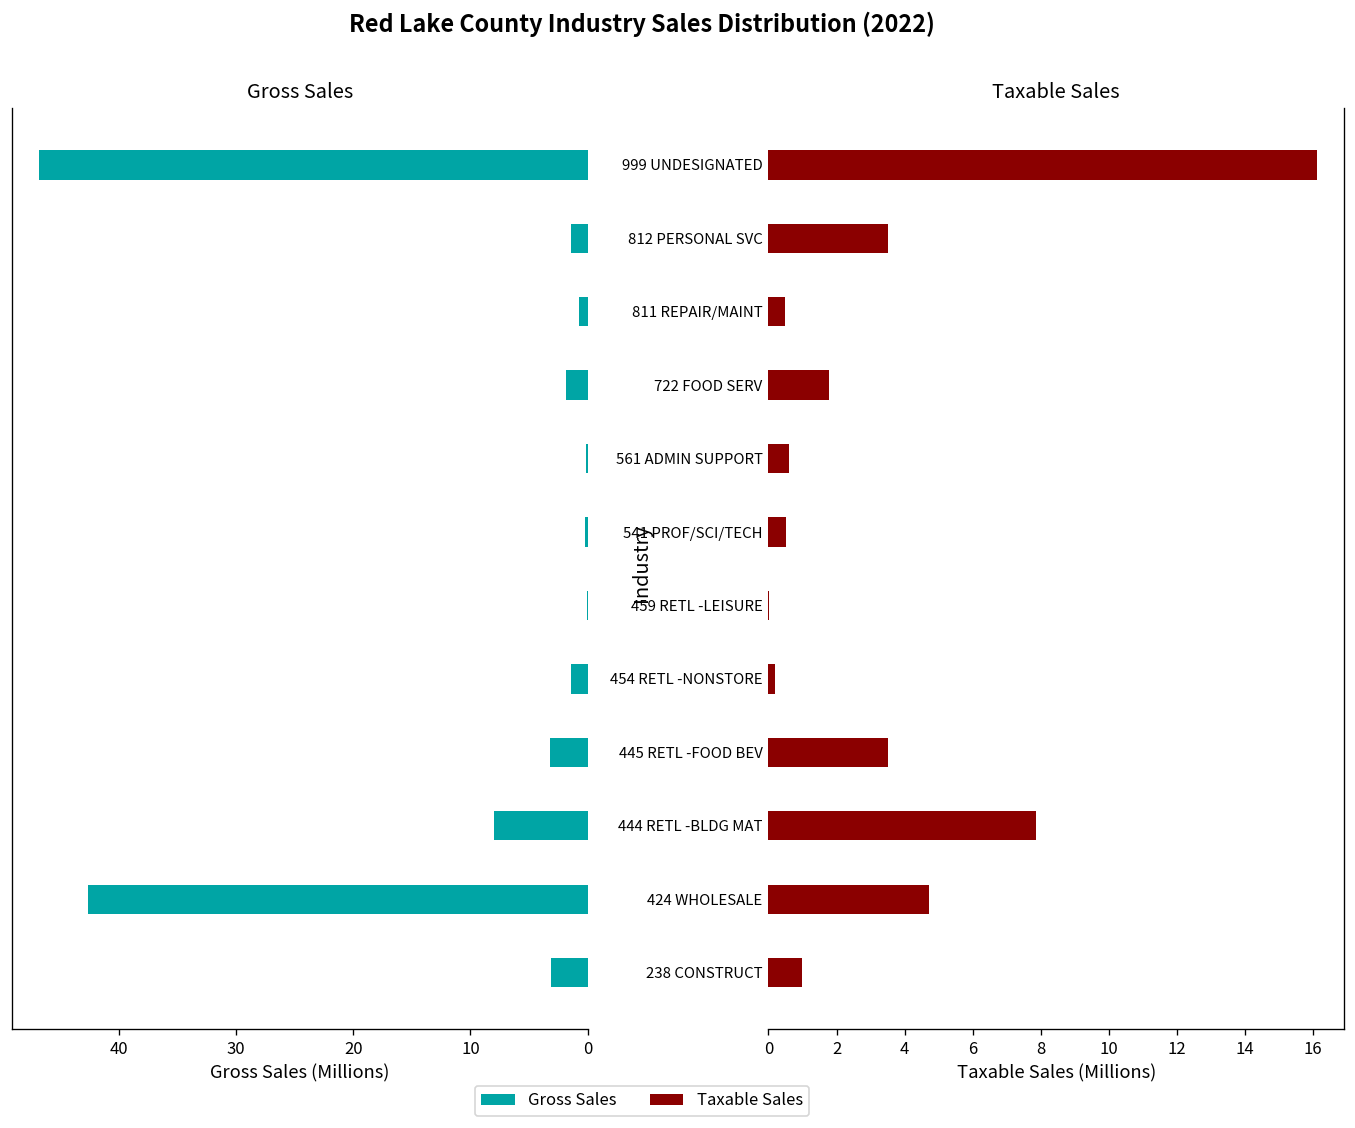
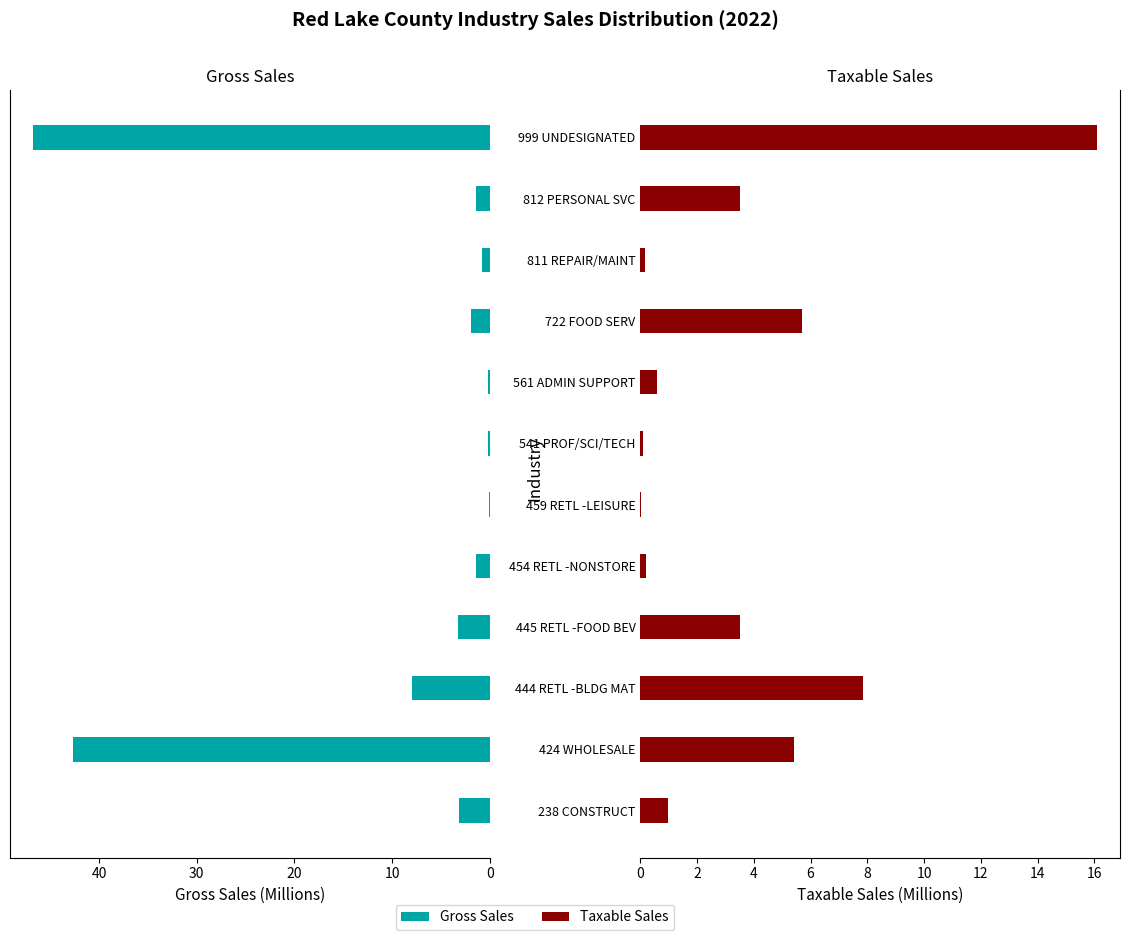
  {
    "Taxable Sales": {
      "999 UNDESIGNATED": 16.1,
      "812 PERSONAL SVC": 3.5,
-     "811 REPAIR/MAINT": 0.5,
-     "722 FOOD SERV": 1.8,
+     "811 REPAIR/MAINT": 0.2,
+     "722 FOOD SERV": 5.7,
      "561 ADMIN SUPPORT": 0.6,
-     "541 PROF/SCI/TECH": 0.5,
+     "541 PROF/SCI/TECH": 0.1,
      "454 RETL -NONSTORE": 0.2,
      "445 RETL -FOOD BEV": 3.5,
      "444 RETL -BLDG MAT": 7.9,
-     "424 WHOLESALE": 4.7,
+     "424 WHOLESALE": 5.4,
      "238 CONSTRUCT": 1.0
    }
  }
